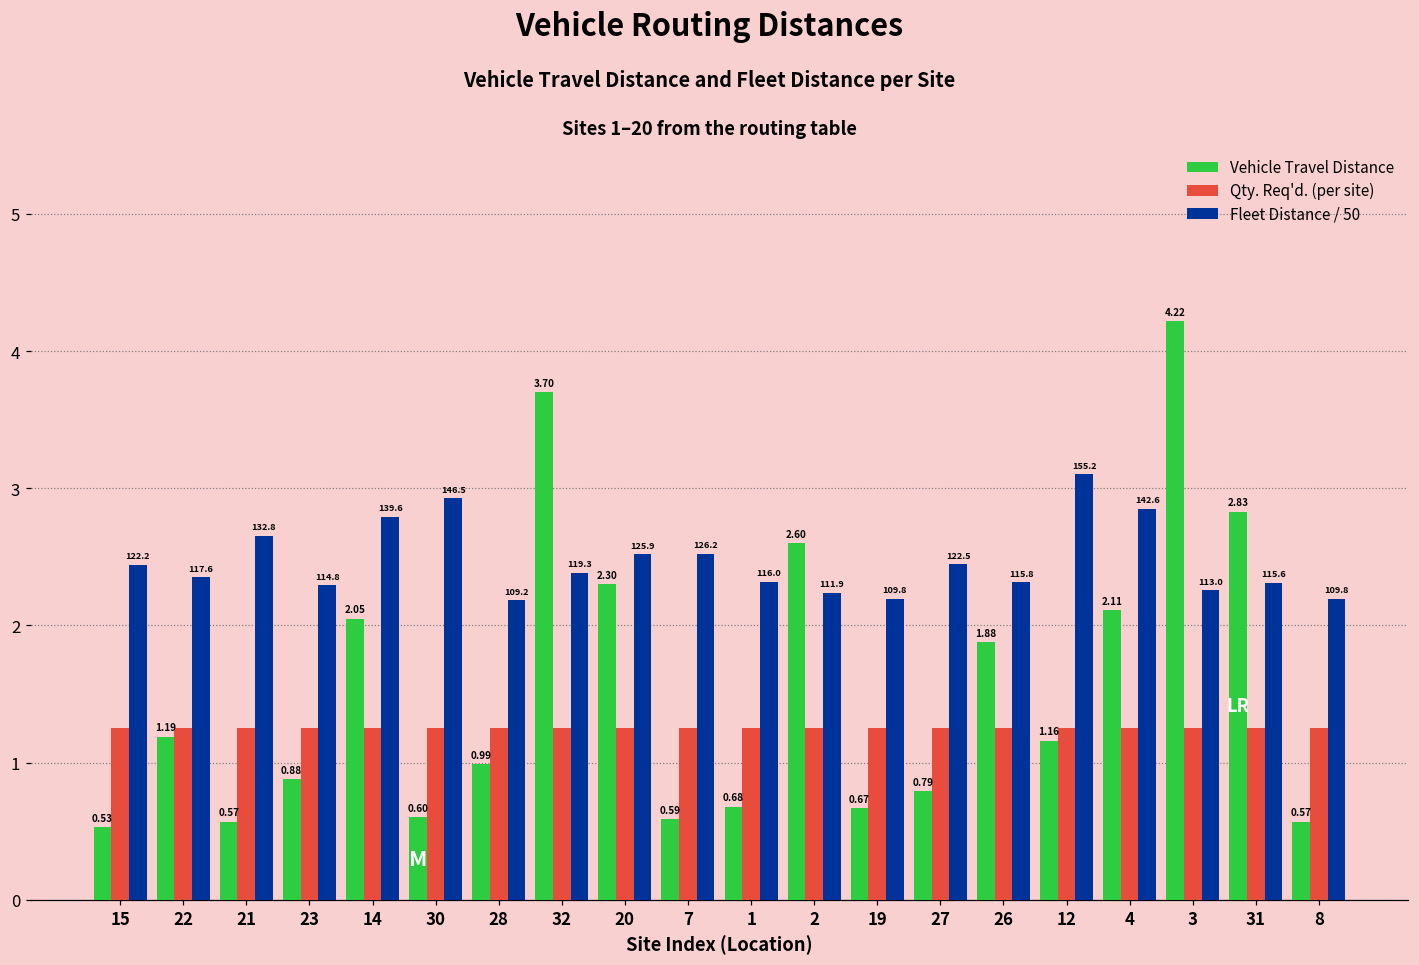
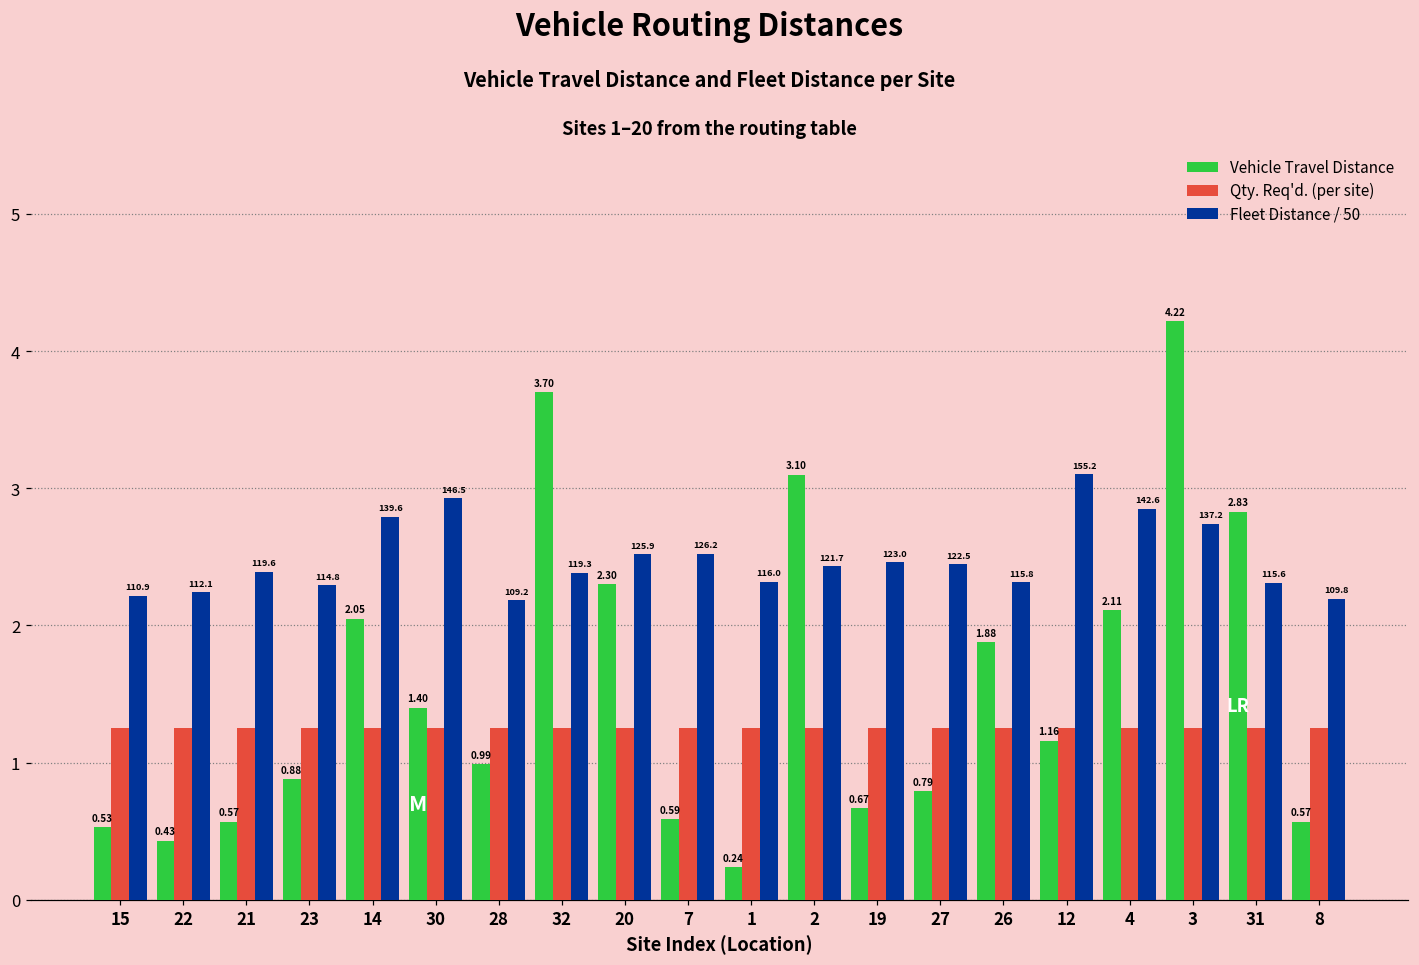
  {
    "Vehicle Travel Distance": {
      "15": 0.53,
-     "22": 1.19,
+     "22": 0.43,
      "21": 0.57,
      "23": 0.88,
      "14": 2.05,
-     "30": 0.60,
+     "30": 1.40,
      "28": 0.99,
      "32": 3.70,
      "20": 2.30,
      "7": 0.59,
-     "1": 0.68,
-     "2": 2.60,
+     "1": 0.24,
+     "2": 3.10,
      "19": 0.67,
      "27": 0.79,
      "26": 1.88,
      "12": 1.16,
      "4": 2.11,
      "3": 4.22,
      "31": 2.83,
      "8": 0.57
    },
    "Qty. Req'd. (per site)": {
      "15": 1.25,
      "22": 1.25,
      "21": 1.25,
      "23": 1.25,
      "14": 1.25,
      "30": 1.25,
      "28": 1.25,
      "32": 1.25,
      "20": 1.25,
      "7": 1.25,
      "1": 1.25,
      "2": 1.25,
      "19": 1.25,
      "27": 1.25,
      "26": 1.25,
      "12": 1.25,
      "4": 1.25,
      "3": 1.25,
      "31": 1.25,
      "8": 1.25
    },
    "Fleet Distance / 50": {
-     "15": 122.2,
-     "22": 117.6,
-     "21": 132.8,
-     "2": 111.9,
-     "19": 109.8,
-     "3": 113.0
+     "15": 110.9,
+     "22": 112.1,
+     "21": 119.6,
+     "2": 121.7,
+     "19": 123.0,
+     "3": 137.2
    }
  }
